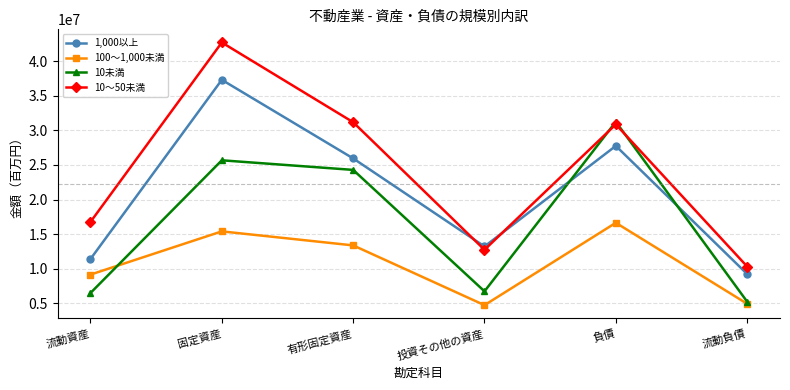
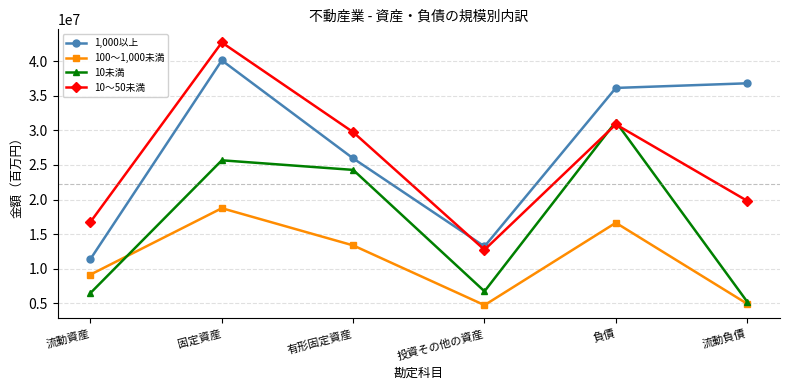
  {
    "1,000以上": {
      "流動資産": 11000000,
-     "固定資産": 37000000,
+     "固定資産": 40000000,
      "有形固定資産": 26000000,
      "投資その他の資産": 13000000,
-     "負債": 28000000,
-     "流動負債": 9000000
+     "負債": 36000000,
+     "流動負債": 37000000
    },
    "100～1,000未満": {
      "流動資産": 9000000,
-     "固定資産": 15000000,
+     "固定資産": 19000000,
      "有形固定資産": 13000000,
      "投資その他の資産": 5000000,
      "負債": 17000000
    },
    "10未満": {
      "流動資産": 6000000,
      "固定資産": 26000000,
      "有形固定資産": 24000000,
      "投資その他の資産": 7000000,
      "負債": 31000000
    },
    "10～50未満": {
      "流動資産": 17000000,
      "固定資産": 43000000,
-     "有形固定資産": 31000000,
+     "有形固定資産": 30000000,
      "投資その他の資産": 13000000,
      "負債": 31000000,
-     "流動負債": 10000000
+     "流動負債": 20000000
    }
  }
